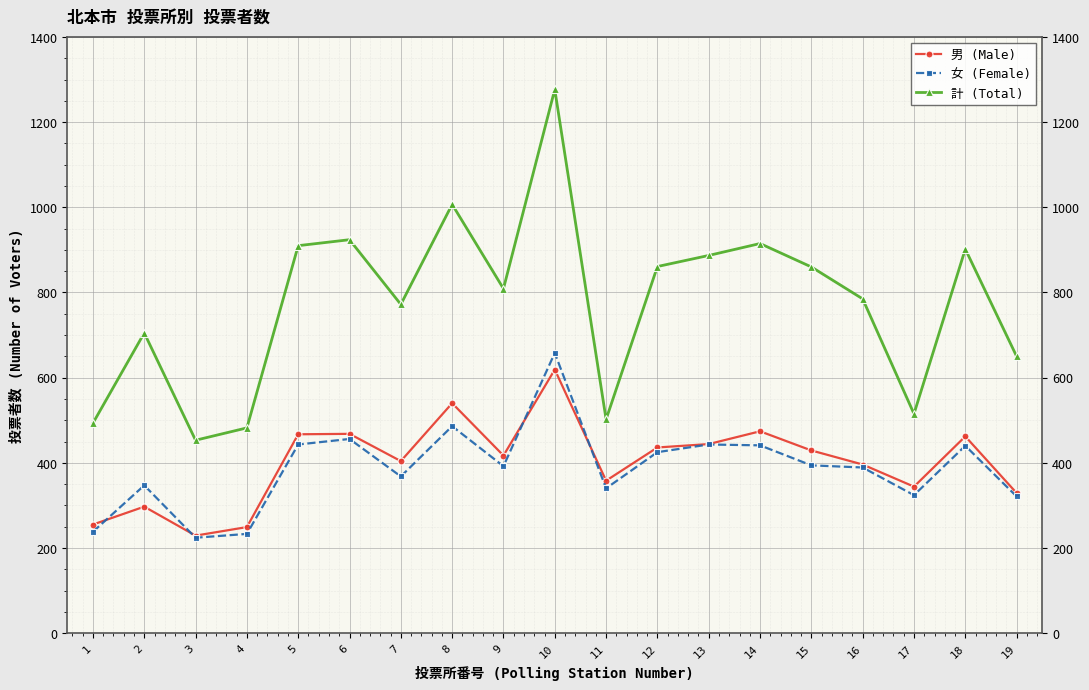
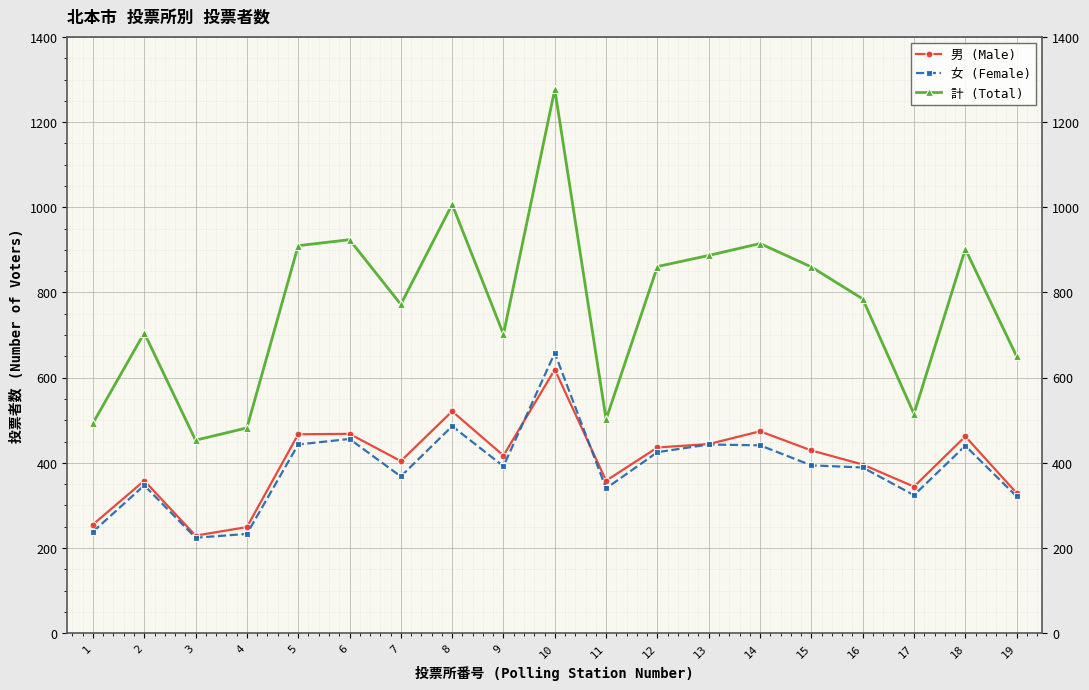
  {
    "男 (Male)": {
      "1": 260,
-     "2": 300,
+     "2": 360,
      "4": 250,
      "5": 470,
      "6": 470,
      "7": 400,
-     "8": 540,
+     "8": 520,
      "9": 420,
      "10": 620,
      "11": 360,
      "12": 440,
      "14": 470,
      "15": 430,
      "16": 400,
      "17": 340,
      "18": 460,
      "19": 330
    },
    "女 (Female)": {
      "1": 240,
      "2": 350,
      "4": 230,
      "5": 440,
      "6": 460,
      "7": 370,
      "8": 490,
      "9": 390,
      "10": 660,
      "11": 340,
      "12": 430,
      "14": 440,
      "15": 390,
      "16": 390,
      "17": 320,
      "18": 440,
      "19": 320
    },
    "計 (Total)": {
      "1": 490,
      "2": 710,
      "3": 450,
      "4": 480,
      "5": 910,
      "6": 920,
      "7": 770,
      "8": 1010,
-     "9": 810,
+     "9": 700,
      "10": 1280,
      "11": 500,
      "12": 860,
      "13": 890,
      "14": 920,
      "15": 860,
      "16": 790,
      "17": 520,
      "18": 900,
      "19": 650
    }
  }
